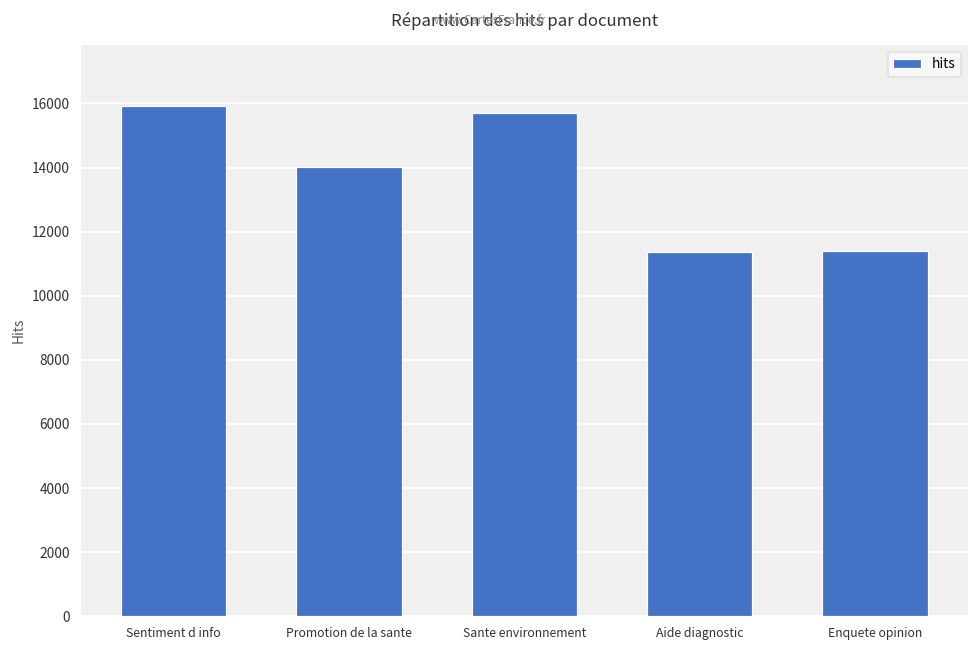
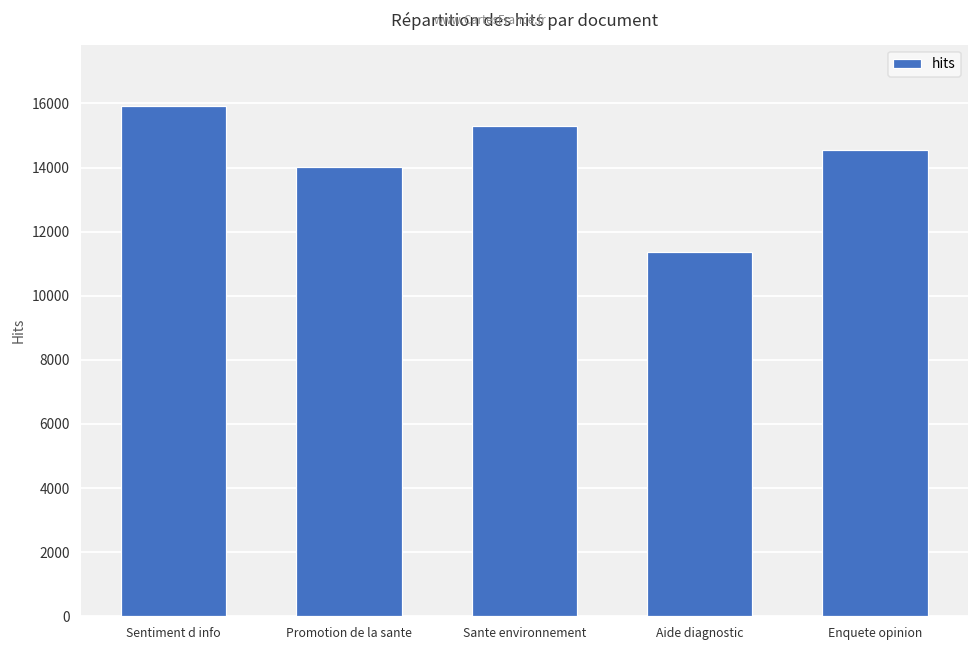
  {
    "Sentiment d info": 15900,
    "Promotion de la sante": 14000,
-   "Sante environnement": 15700,
+   "Sante environnement": 15300,
    "Aide diagnostic": 11400,
-   "Enquete opinion": 11400
+   "Enquete opinion": 14600
  }
